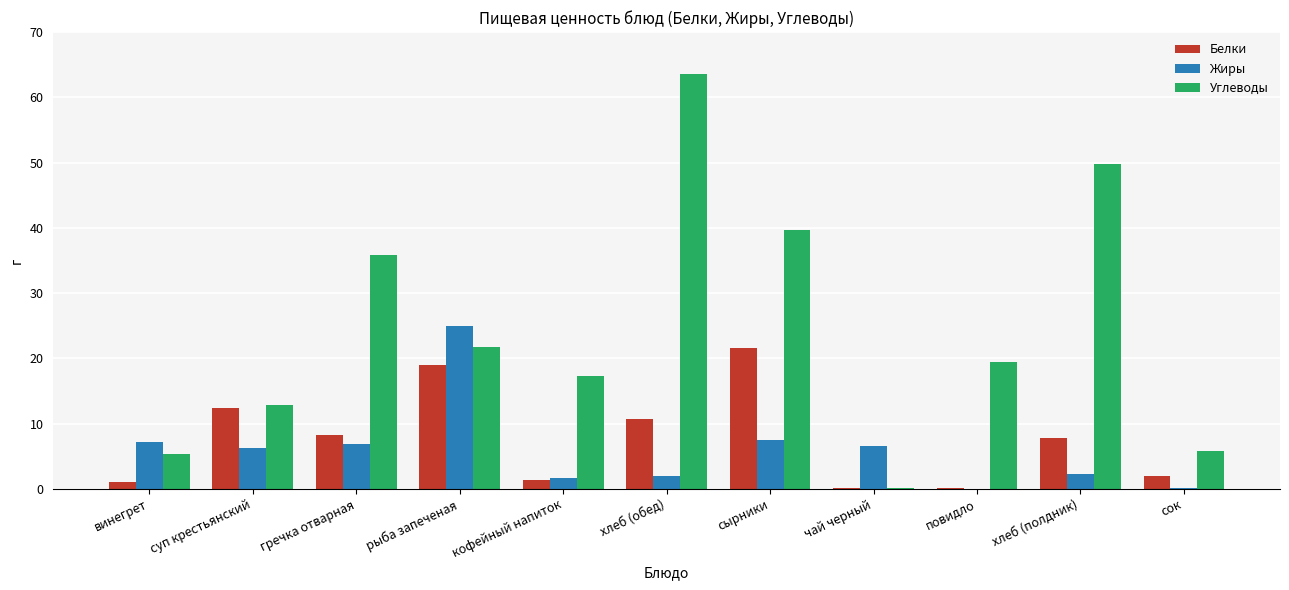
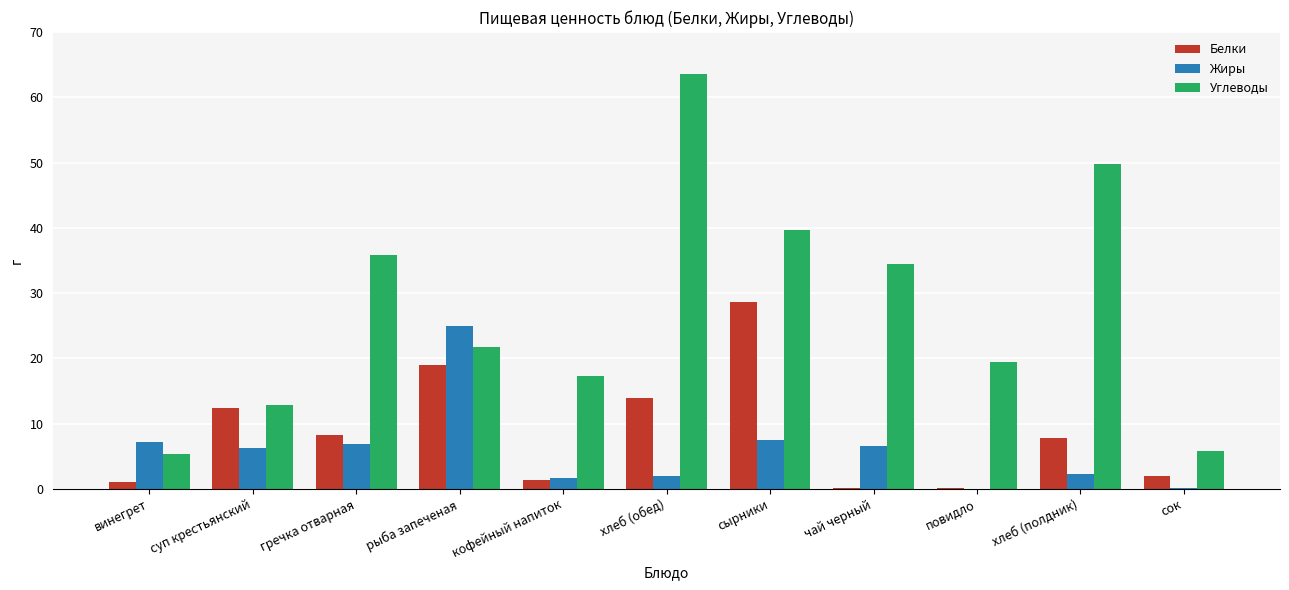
  {
    "Белки": {
      "винегрет": 1,
      "суп крестьянский": 12,
      "гречка отварная": 8,
      "рыба запеченая": 19,
      "кофейный напиток": 1,
-     "хлеб (обед)": 11,
-     "сырники": 22,
+     "хлеб (обед)": 14,
+     "сырники": 29,
      "хлеб (полдник)": 8,
      "сок": 2
    },
    "Жиры": {
      "винегрет": 7,
      "суп крестьянский": 6,
      "гречка отварная": 7,
      "рыба запеченая": 25,
      "кофейный напиток": 2,
      "хлеб (обед)": 2,
      "сырники": 7,
      "чай черный": 7,
      "повидло": 0,
      "хлеб (полдник)": 2
    },
    "Углеводы": {
      "винегрет": 5,
      "суп крестьянский": 13,
      "гречка отварная": 36,
      "рыба запеченая": 22,
      "кофейный напиток": 17,
      "хлеб (обед)": 64,
      "сырники": 40,
-     "чай черный": 0,
+     "чай черный": 34,
      "повидло": 20,
      "хлеб (полдник)": 50,
      "сок": 6
    }
  }
